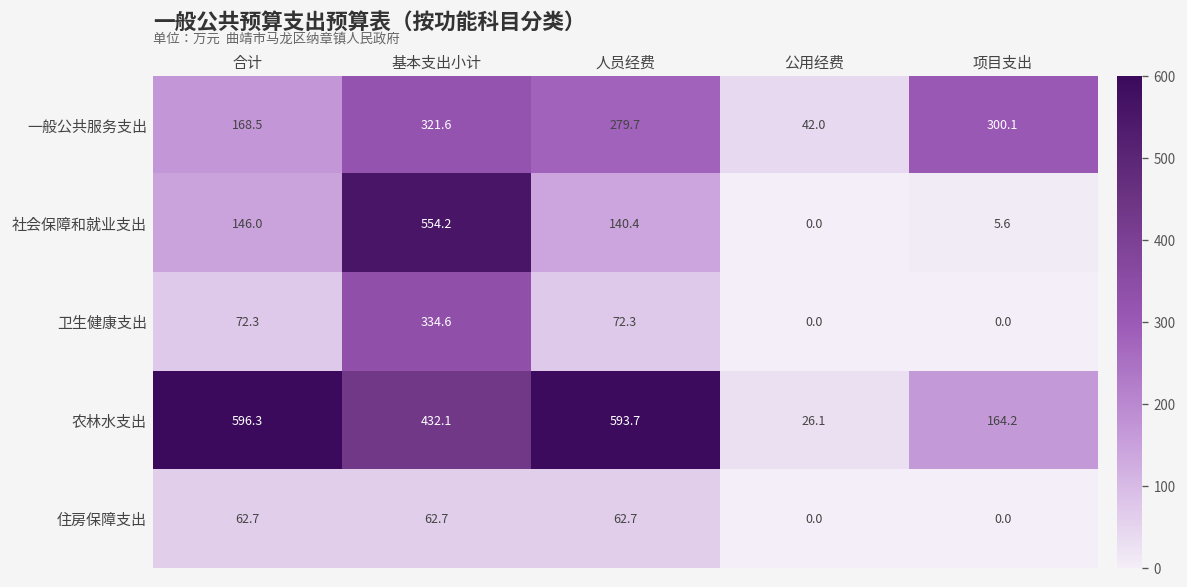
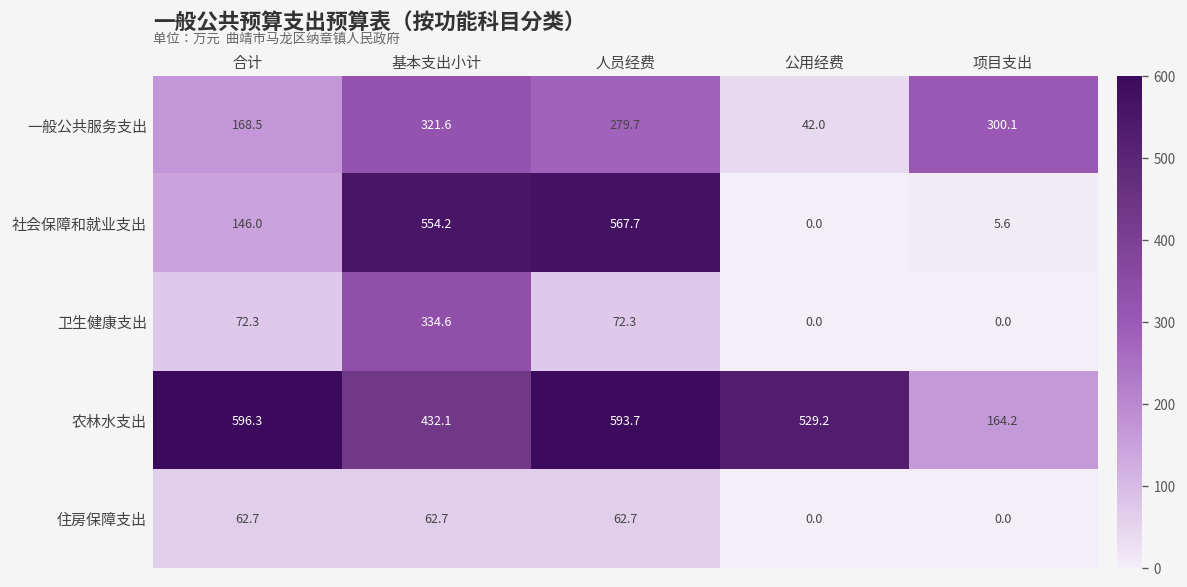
  {
    "一般公共服务支出": {
      "合计": 168.5,
      "基本支出小计": 321.6,
      "人员经费": 279.7,
      "公用经费": 42.0,
      "项目支出": 300.1
    },
    "社会保障和就业支出": {
      "合计": 146.0,
      "基本支出小计": 554.2,
-     "人员经费": 140.4,
+     "人员经费": 567.7,
      "公用经费": 0.0,
      "项目支出": 5.6
    },
    "卫生健康支出": {
      "合计": 72.3,
      "基本支出小计": 334.6,
      "人员经费": 72.3,
      "公用经费": 0.0,
      "项目支出": 0.0
    },
    "农林水支出": {
      "合计": 596.3,
      "基本支出小计": 432.1,
      "人员经费": 593.7,
-     "公用经费": 26.1,
+     "公用经费": 529.2,
      "项目支出": 164.2
    },
    "住房保障支出": {
      "合计": 62.7,
      "基本支出小计": 62.7,
      "人员经费": 62.7,
      "公用经费": 0.0,
      "项目支出": 0.0
    }
  }
